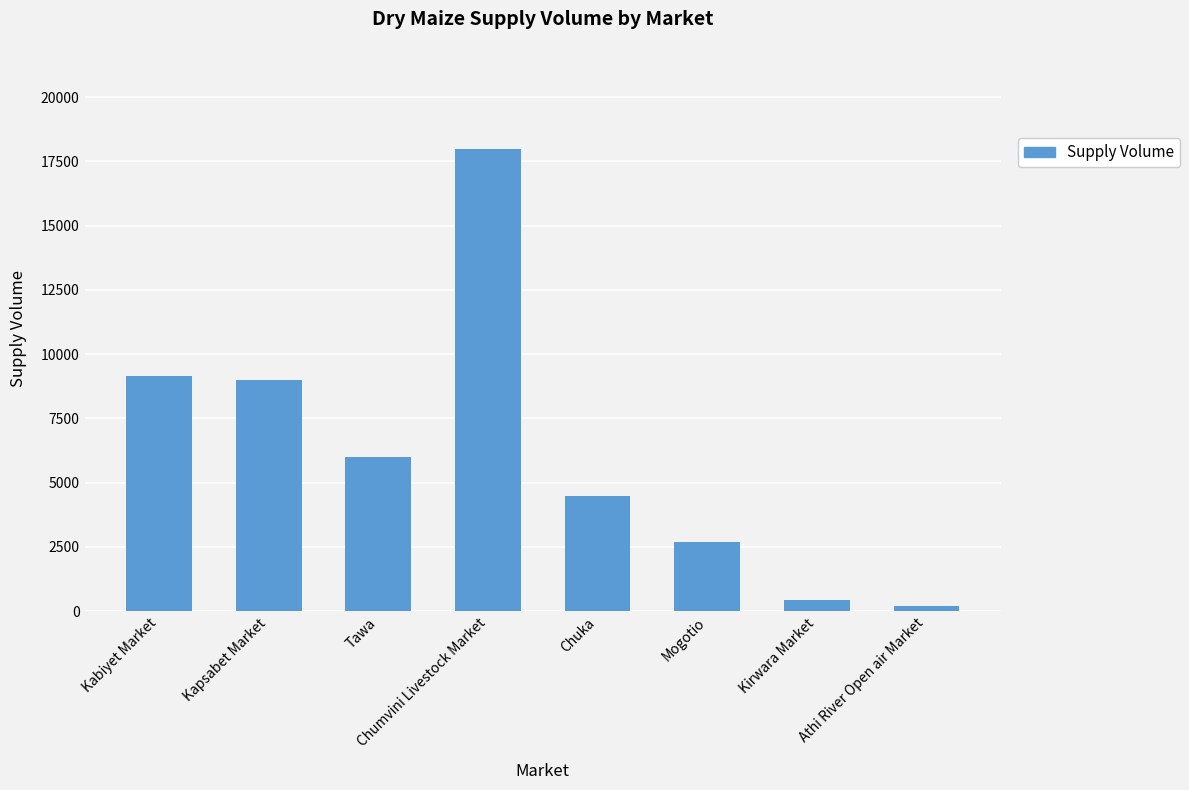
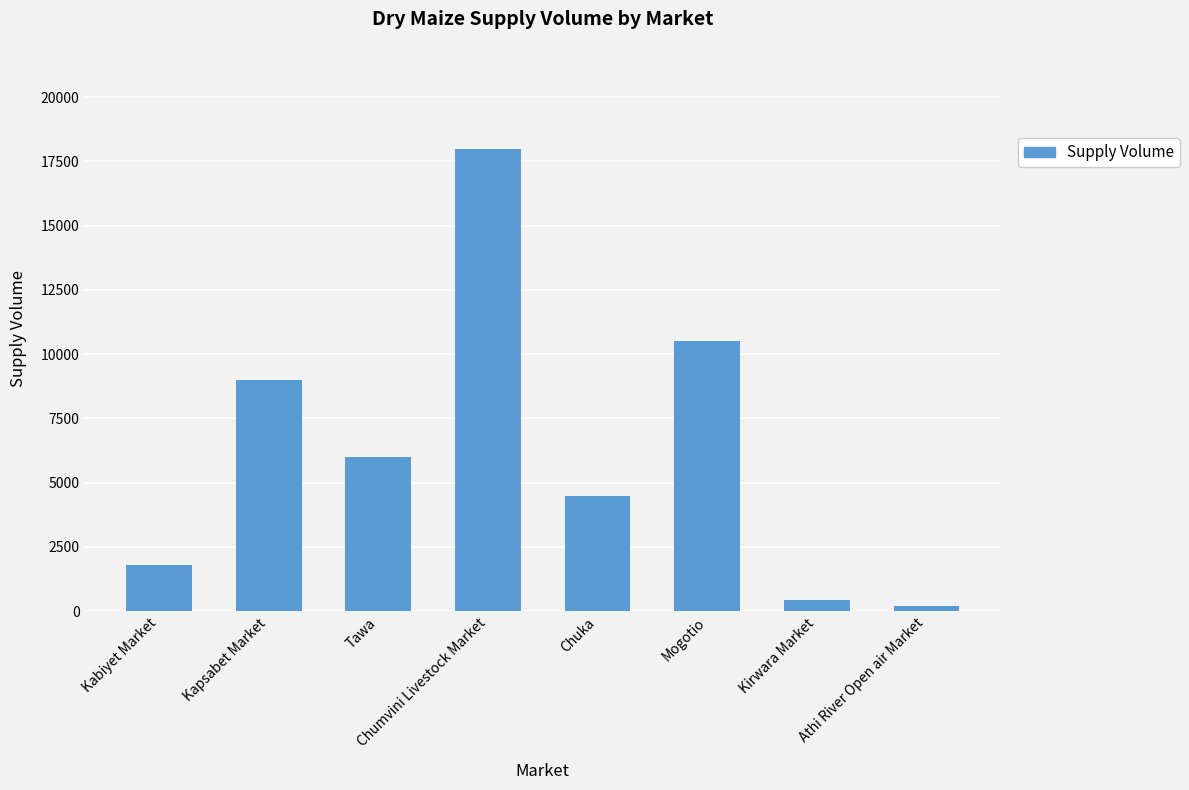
  {
-   "Kabiyet Market": 9100,
+   "Kabiyet Market": 1800,
    "Kapsabet Market": 9000,
    "Tawa": 6000,
    "Chumvini Livestock Market": 18000,
    "Chuka": 4500,
-   "Mogotio": 2700,
+   "Mogotio": 10500,
    "Kirwara Market": 400,
    "Athi River Open air Market": 200
  }
